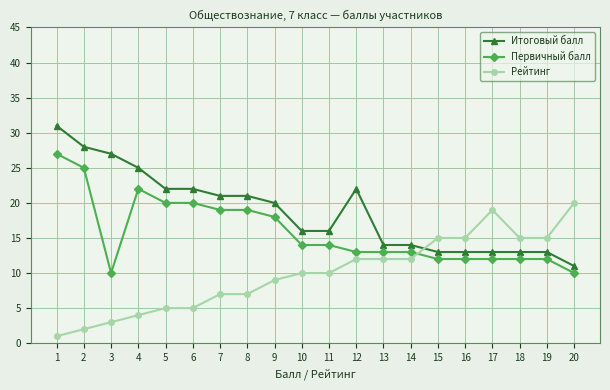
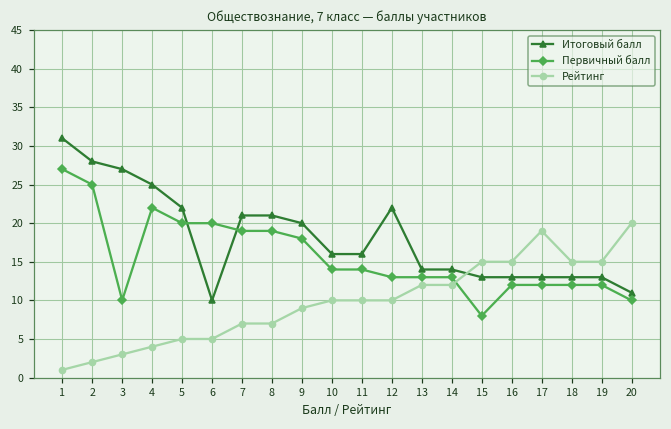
  {
    "Итоговый балл": {
      "1": 31,
      "2": 28,
      "3": 27,
      "4": 25,
      "5": 22,
-     "6": 22,
+     "6": 10,
      "7": 21,
      "8": 21,
      "9": 20,
      "10": 16,
      "11": 16,
      "12": 22,
      "13": 14,
      "14": 14,
      "15": 13,
      "16": 13,
      "17": 13,
      "18": 13,
      "19": 13,
      "20": 11
    },
    "Первичный балл": {
      "1": 27,
      "2": 25,
      "3": 10,
      "4": 22,
      "5": 20,
      "6": 20,
      "7": 19,
      "8": 19,
      "9": 18,
      "10": 14,
      "11": 14,
      "12": 13,
      "13": 13,
      "14": 13,
-     "15": 12,
+     "15": 8,
      "16": 12,
      "17": 12,
      "18": 12,
      "19": 12,
      "20": 10
    },
    "Рейтинг": {
      "1": 1,
      "2": 2,
      "3": 3,
      "4": 4,
      "5": 5,
      "6": 5,
      "7": 7,
      "8": 7,
      "9": 9,
      "10": 10,
      "11": 10,
-     "12": 12,
+     "12": 10,
      "13": 12,
      "14": 12,
      "15": 15,
      "16": 15,
      "17": 19,
      "18": 15,
      "19": 15,
      "20": 20
    }
  }
